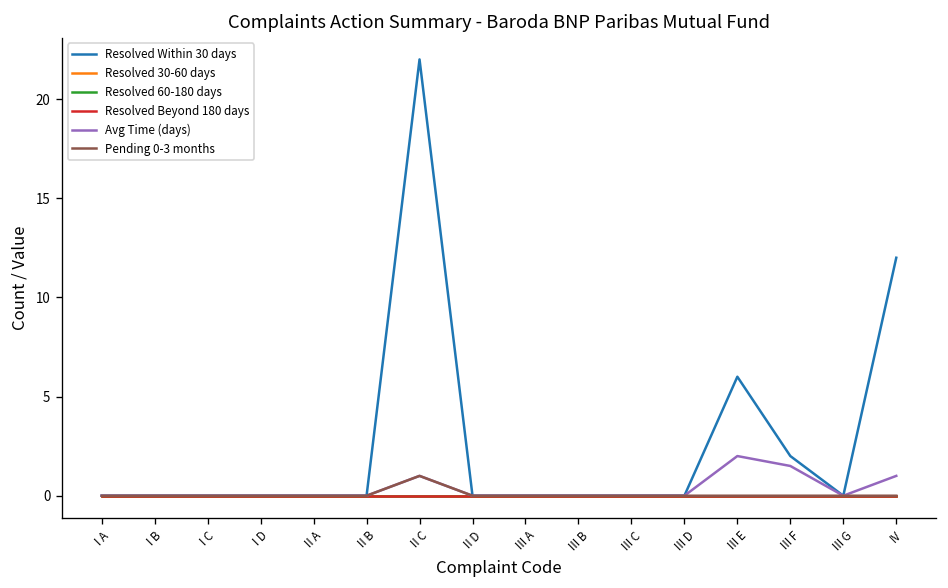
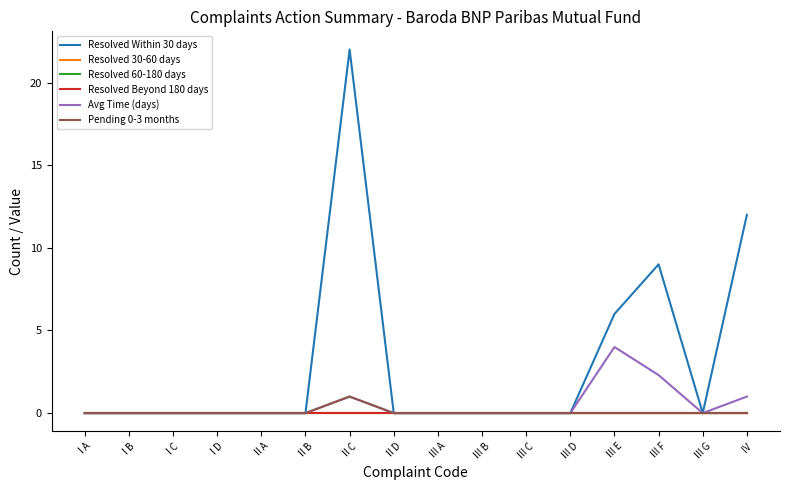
  {
    "Resolved Within 30 days": {
      "II C": 22,
      "III E": 6,
-     "III F": 2,
+     "III F": 9,
      "IV": 12
    },
    "Resolved Beyond 180 days": {
      "II C": 0.0
    },
    "Avg Time (days)": {
-     "III E": 2,
-     "III F": 1.5,
+     "III E": 4,
+     "III F": 2.3,
      "IV": 1.0
    }
  }
